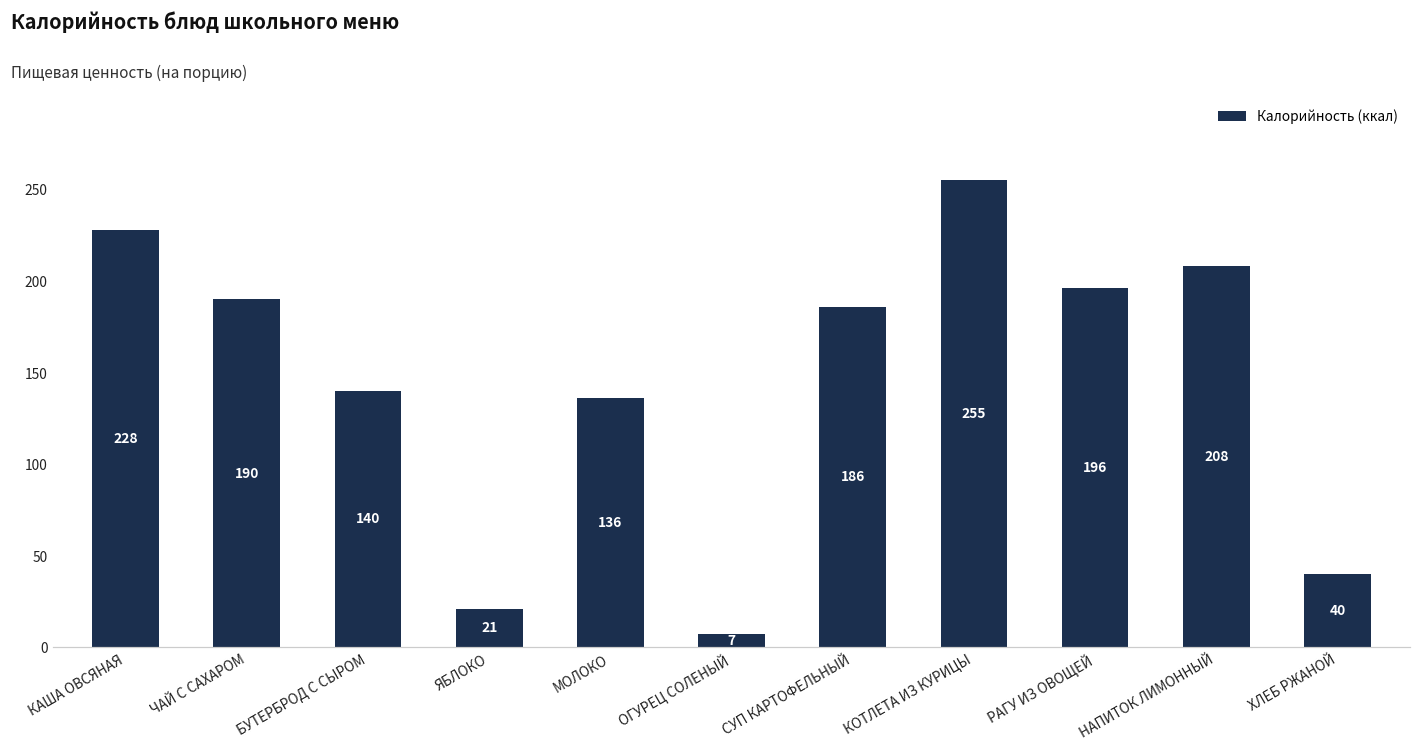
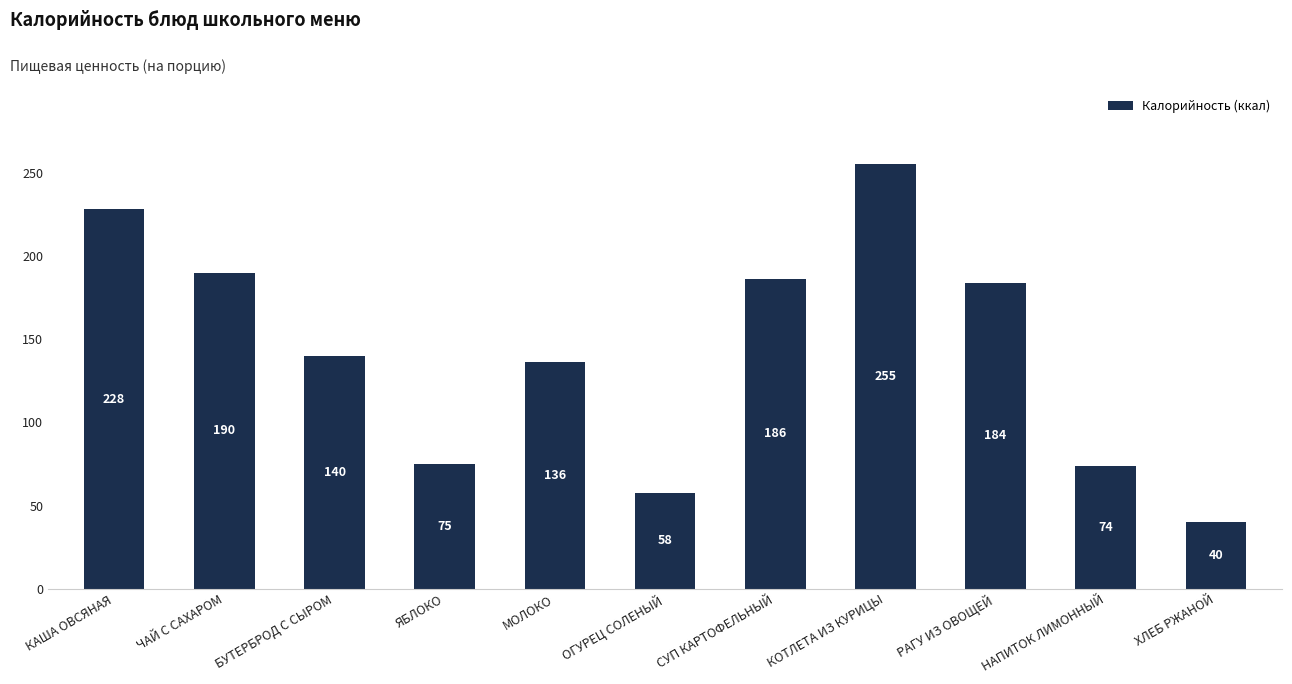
  {
    "КАША ОВСЯНАЯ": 228,
    "ЧАЙ С САХАРОМ": 190,
    "БУТЕРБРОД С СЫРОМ": 140,
-   "ЯБЛОКО": 21,
+   "ЯБЛОКО": 75,
    "МОЛОКО": 136,
-   "ОГУРЕЦ СОЛЕНЫЙ": 7,
+   "ОГУРЕЦ СОЛЕНЫЙ": 58,
    "СУП КАРТОФЕЛЬНЫЙ": 186,
    "КОТЛЕТА ИЗ КУРИЦЫ": 255,
-   "РАГУ ИЗ ОВОЩЕЙ": 196,
-   "НАПИТОК ЛИМОННЫЙ": 208,
+   "РАГУ ИЗ ОВОЩЕЙ": 184,
+   "НАПИТОК ЛИМОННЫЙ": 74,
    "ХЛЕБ РЖАНОЙ": 40
  }
